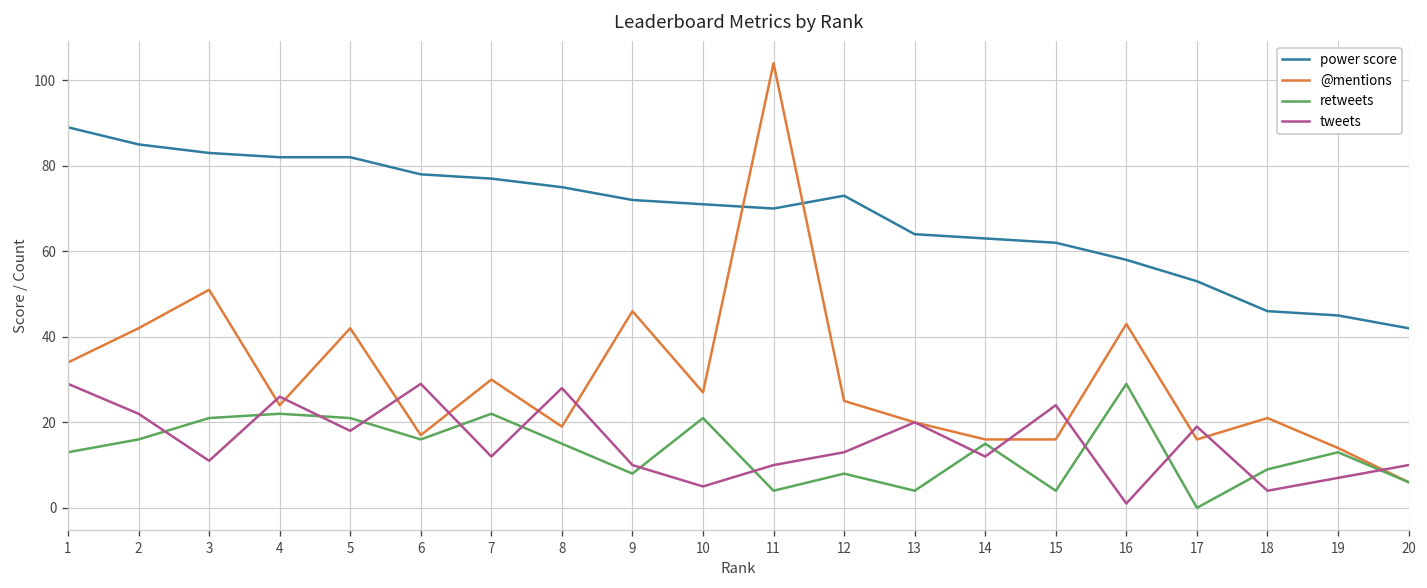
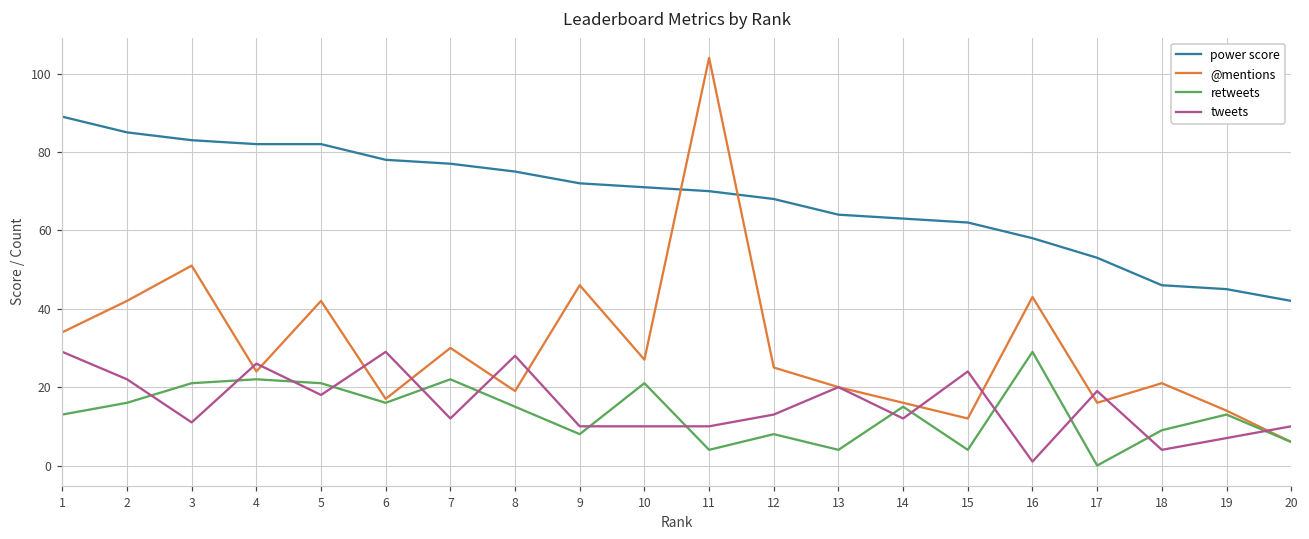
  {
    "power score": {
      "1": 89,
      "2": 85,
      "3": 83,
      "4": 82,
      "5": 82,
      "6": 78,
      "7": 77,
      "8": 75,
      "9": 72,
      "10": 71,
      "11": 70,
-     "12": 73,
+     "12": 68,
      "13": 64,
      "14": 63,
      "15": 62,
      "16": 58,
      "17": 53,
      "18": 46,
      "19": 45,
      "20": 42
    },
    "@mentions": {
      "1": 34,
      "2": 42,
      "3": 51,
      "4": 24,
      "5": 42,
      "6": 17,
      "7": 30,
      "8": 19,
      "9": 46,
      "10": 27,
      "11": 104,
      "12": 25,
      "14": 16,
-     "15": 16,
+     "15": 12,
      "16": 43,
      "17": 16,
      "18": 21,
      "19": 14
    },
    "retweets": {
      "1": 13,
      "2": 16,
      "3": 21,
      "4": 22,
      "5": 21,
      "6": 16,
      "7": 22,
      "8": 15,
      "9": 8,
      "10": 21,
      "11": 4,
      "12": 8,
      "13": 4,
      "14": 15,
      "15": 4,
      "16": 29,
      "17": 0,
      "18": 9,
      "19": 13
    },
    "tweets": {
      "1": 29,
      "2": 22,
      "3": 11,
      "4": 26,
      "5": 18,
      "6": 29,
      "7": 12,
      "8": 28,
      "9": 10,
-     "10": 5,
+     "10": 10,
      "11": 10,
      "12": 13,
      "14": 12,
      "15": 24,
      "16": 1,
      "17": 19,
      "18": 4,
      "19": 7,
      "20": 10
    }
  }
